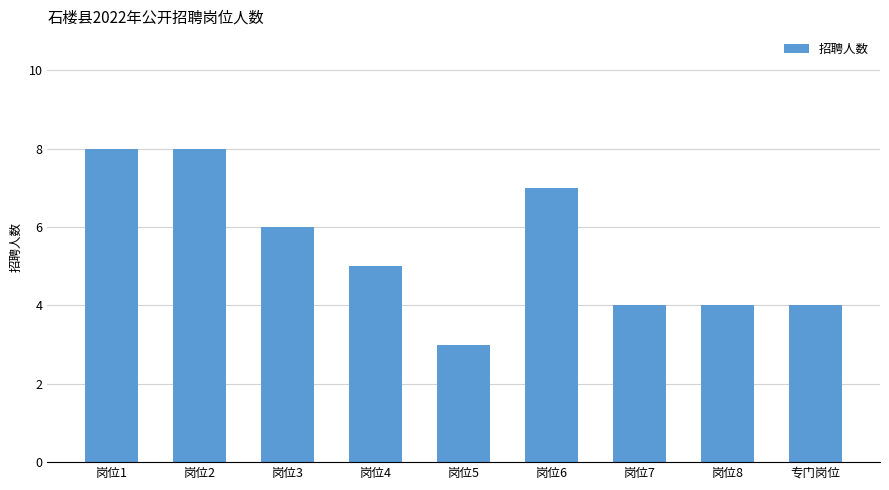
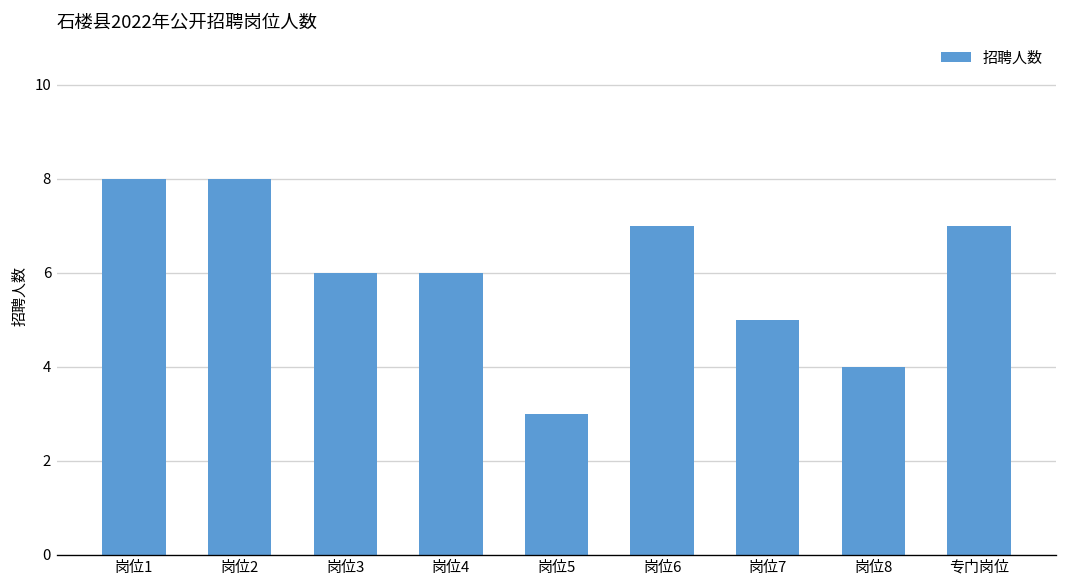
  {
    "岗位1": 8,
    "岗位2": 8,
    "岗位3": 6,
-   "岗位4": 5,
+   "岗位4": 6,
    "岗位5": 3,
    "岗位6": 7,
-   "岗位7": 4,
+   "岗位7": 5,
    "岗位8": 4,
-   "专门岗位": 4
+   "专门岗位": 7
  }
